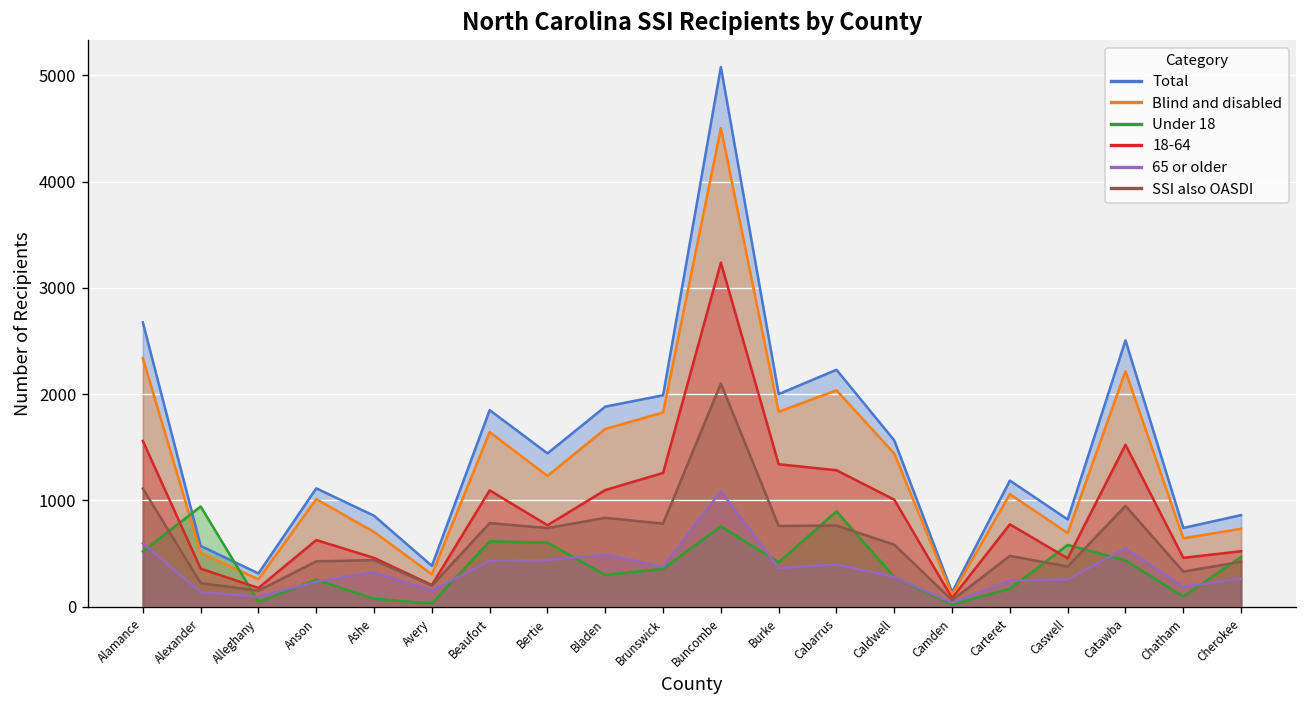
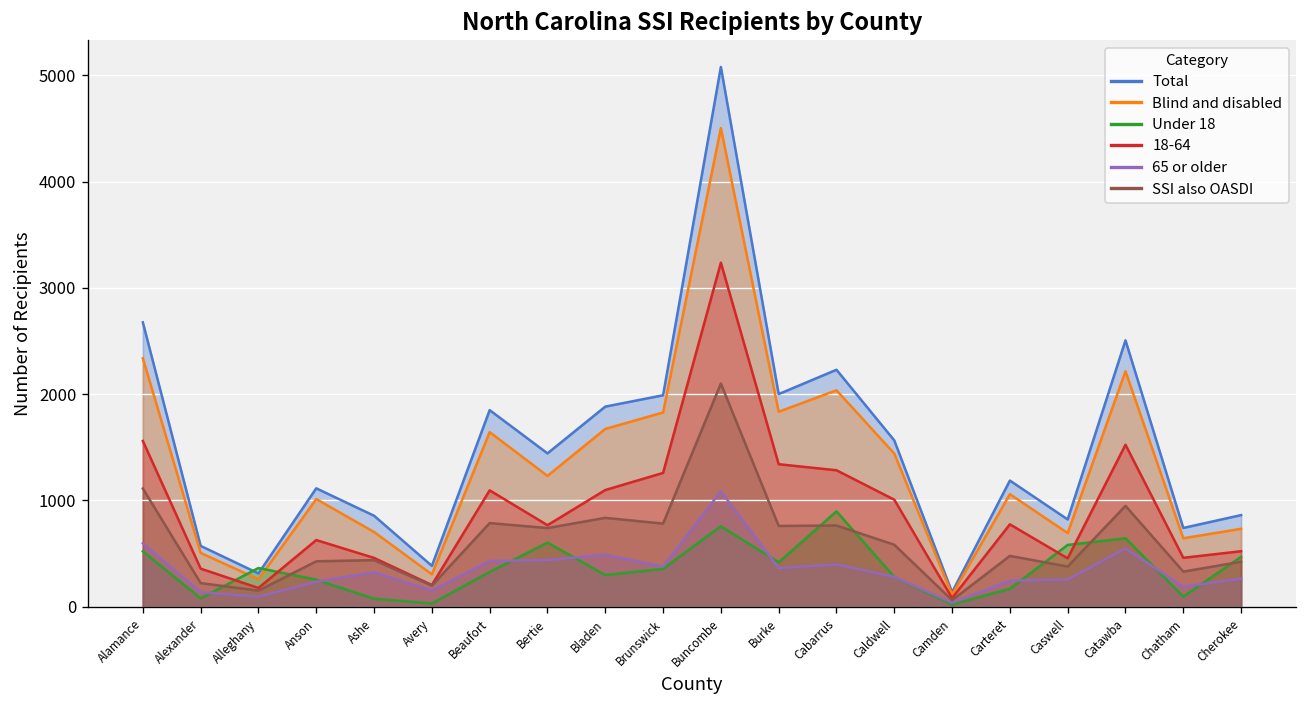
  {
    "Under 18": {
      "Alamance": 500,
-     "Alexander": 900,
-     "Alleghany": 0,
+     "Alexander": 100,
+     "Alleghany": 400,
      "Ashe": 100,
      "Avery": 0,
-     "Beaufort": 600,
+     "Beaufort": 300,
      "Bertie": 600,
      "Bladen": 300,
      "Buncombe": 800,
      "Burke": 400,
      "Cabarrus": 900,
      "Carteret": 200,
      "Caswell": 600,
-     "Catawba": 400,
+     "Catawba": 600,
      "Chatham": 100,
      "Cherokee": 500
    }
  }
